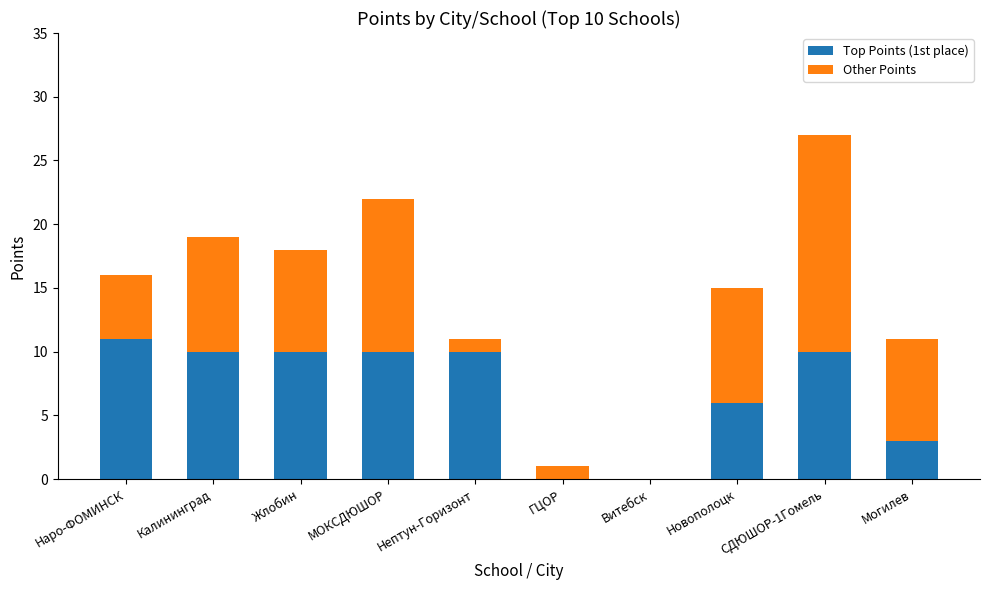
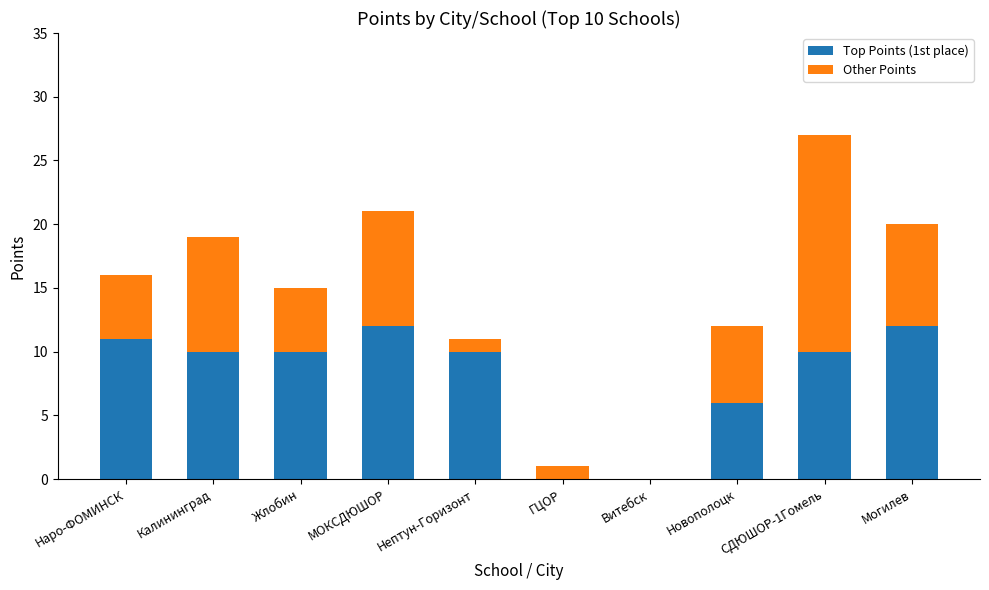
  {
    "Top Points (1st place)": {
      "Наро-ФОМИНСК": 11,
      "Калининград": 10,
      "Жлобин": 10,
-     "МОКСДЮШОР": 10,
+     "МОКСДЮШОР": 12,
      "Нептун-Горизонт": 10,
      "ГЦОР": 0,
      "Витебск": 0,
      "Новополоцк": 6,
      "СДЮШОР-1Гомель": 10,
-     "Могилев": 3
+     "Могилев": 12
    },
    "Other Points": {
      "Наро-ФОМИНСК": 5,
      "Калининград": 9,
-     "Жлобин": 8,
-     "МОКСДЮШОР": 12,
+     "Жлобин": 5,
+     "МОКСДЮШОР": 9,
      "Нептун-Горизонт": 1,
      "ГЦОР": 1,
      "Витебск": 0,
-     "Новополоцк": 9,
+     "Новополоцк": 6,
      "СДЮШОР-1Гомель": 17,
      "Могилев": 8
    }
  }
